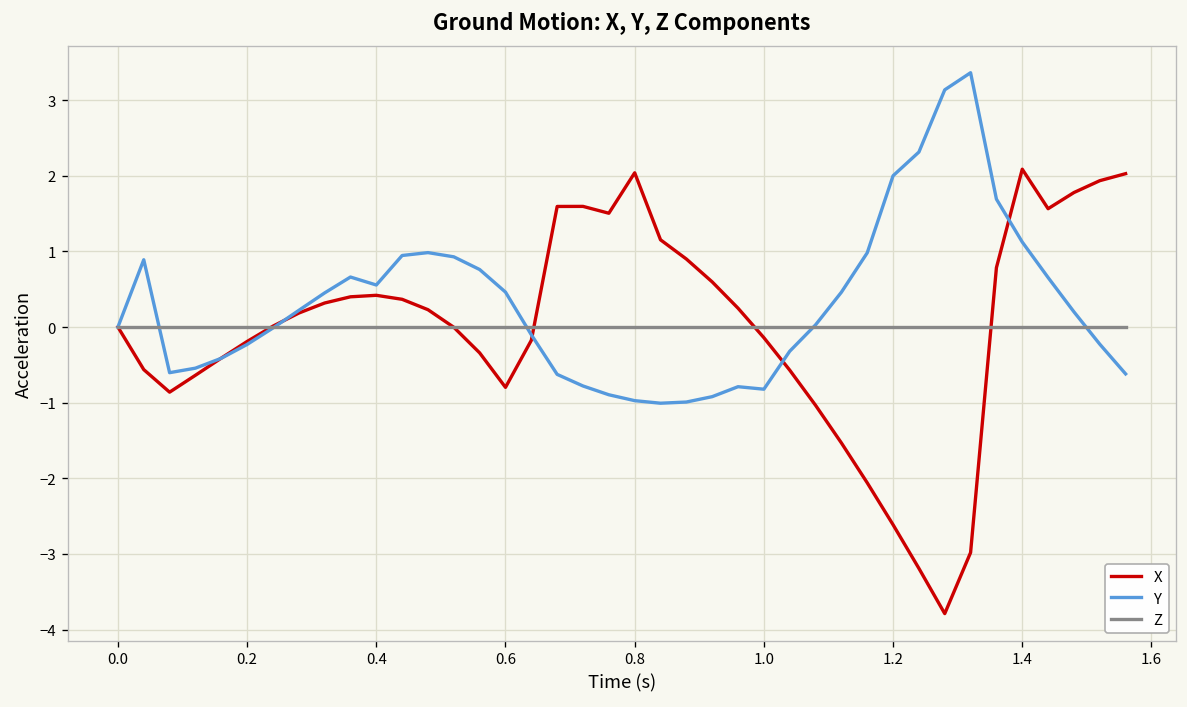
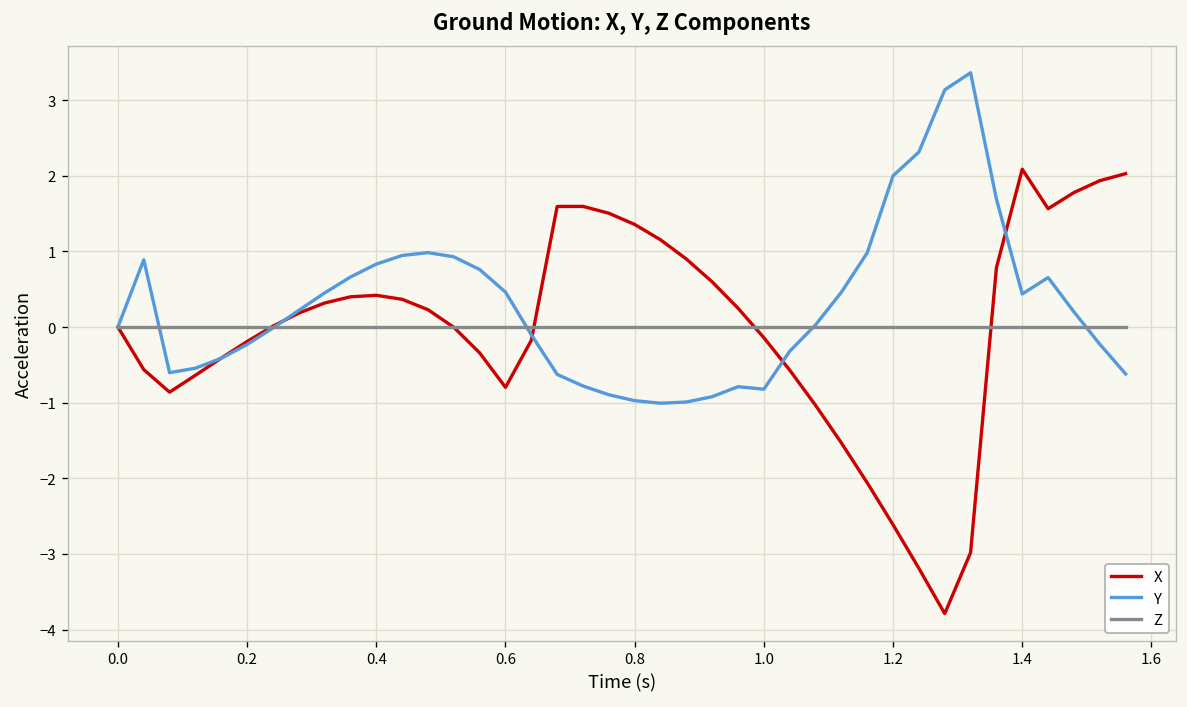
  {
    "X": {
      "0.4": 0.4,
      "0.6": -0.8,
-     "0.8": 2.0,
+     "0.8": 1.4,
      "1.0": -0.1,
      "1.2": -2.6,
      "1.4": 2.1
    },
    "Y": {
-     "0.4": 0.6,
+     "0.4": 0.8,
      "0.6": 0.5,
      "0.8": -1.0,
      "1.0": -0.8,
      "1.2": 2.0,
-     "1.4": 1.1
+     "1.4": 0.4
    },
    "Z": {
      "0.2": 0.0,
      "0.4": 0.0,
      "0.6": 0.0,
      "0.8": 0.0,
      "1.0": 0.0,
      "1.2": 0.0,
      "1.4": 0.0
    }
  }
